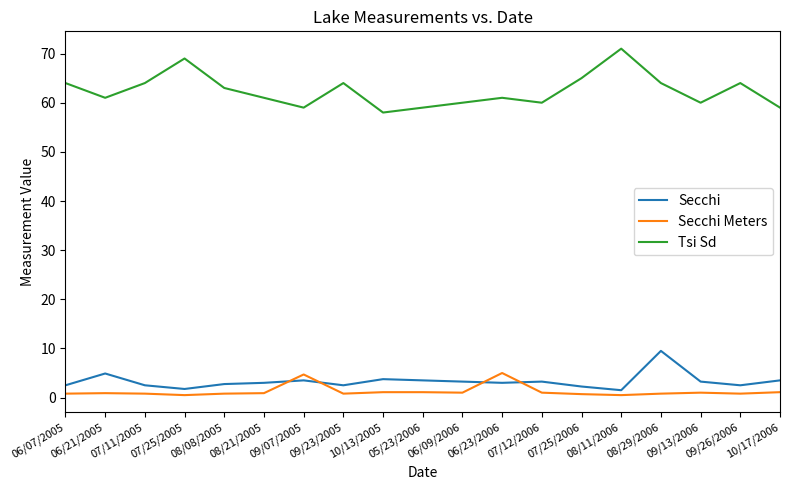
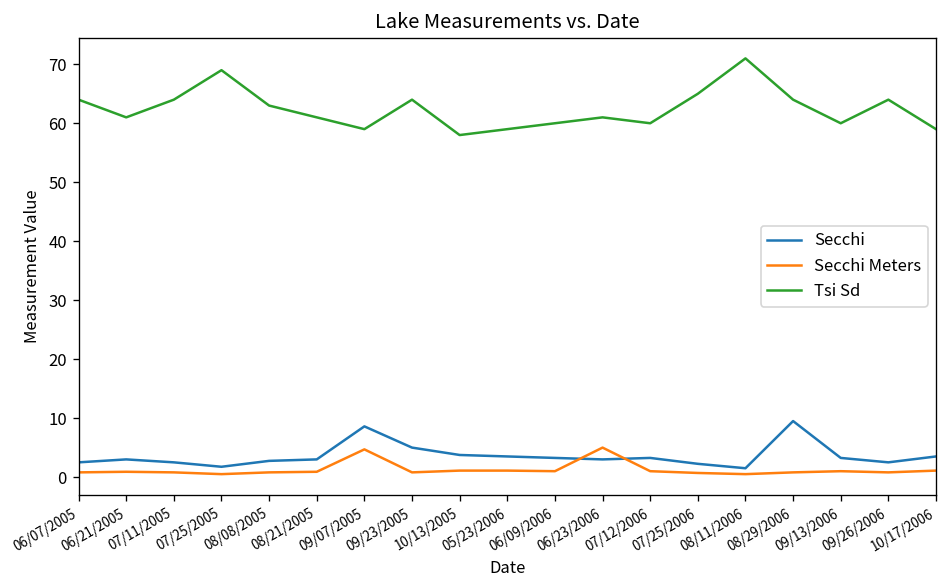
  {
    "Secchi": {
      "06/07/2005": 3,
-     "06/21/2005": 5,
+     "06/21/2005": 3,
      "07/11/2005": 3,
      "07/25/2005": 2,
      "08/08/2005": 3,
      "08/21/2005": 3,
-     "09/07/2005": 4,
-     "09/23/2005": 3,
+     "09/07/2005": 9,
+     "09/23/2005": 5,
      "10/13/2005": 4,
      "05/23/2006": 4,
      "06/09/2006": 3,
      "06/23/2006": 3,
      "07/12/2006": 3,
      "07/25/2006": 2,
      "08/11/2006": 2,
      "08/29/2006": 10,
      "09/13/2006": 3,
      "09/26/2006": 3,
      "10/17/2006": 4
    },
    "Secchi Meters": {
      "06/07/2005": 1,
      "06/21/2005": 1,
      "07/11/2005": 1,
      "07/25/2005": 1,
      "08/08/2005": 1,
      "08/21/2005": 1,
      "09/07/2005": 5,
      "09/23/2005": 1,
      "10/13/2005": 1,
      "05/23/2006": 1,
      "06/09/2006": 1,
      "06/23/2006": 5,
      "07/12/2006": 1,
      "07/25/2006": 1,
      "08/11/2006": 1,
      "08/29/2006": 1,
      "09/13/2006": 1,
      "09/26/2006": 1,
      "10/17/2006": 1
    },
    "Tsi Sd": {
      "06/07/2005": 64,
      "06/21/2005": 61,
      "07/11/2005": 64,
      "07/25/2005": 69,
      "08/08/2005": 63,
      "08/21/2005": 61,
      "09/07/2005": 59,
      "09/23/2005": 64,
      "10/13/2005": 58,
      "05/23/2006": 59,
      "06/09/2006": 60,
      "06/23/2006": 61,
      "07/12/2006": 60,
      "07/25/2006": 65,
      "08/11/2006": 71,
      "08/29/2006": 64,
      "09/13/2006": 60,
      "09/26/2006": 64,
      "10/17/2006": 59
    }
  }
